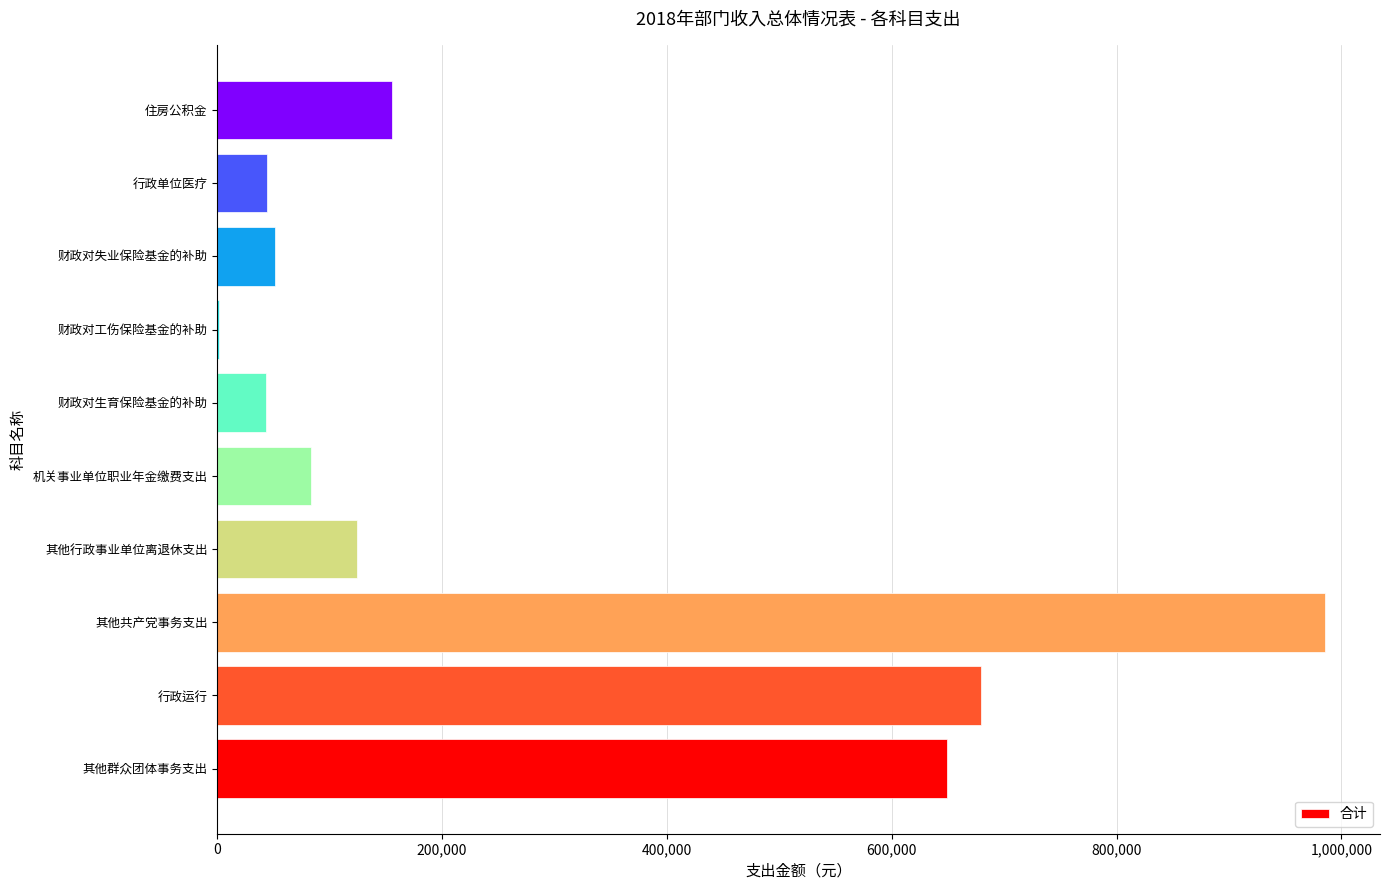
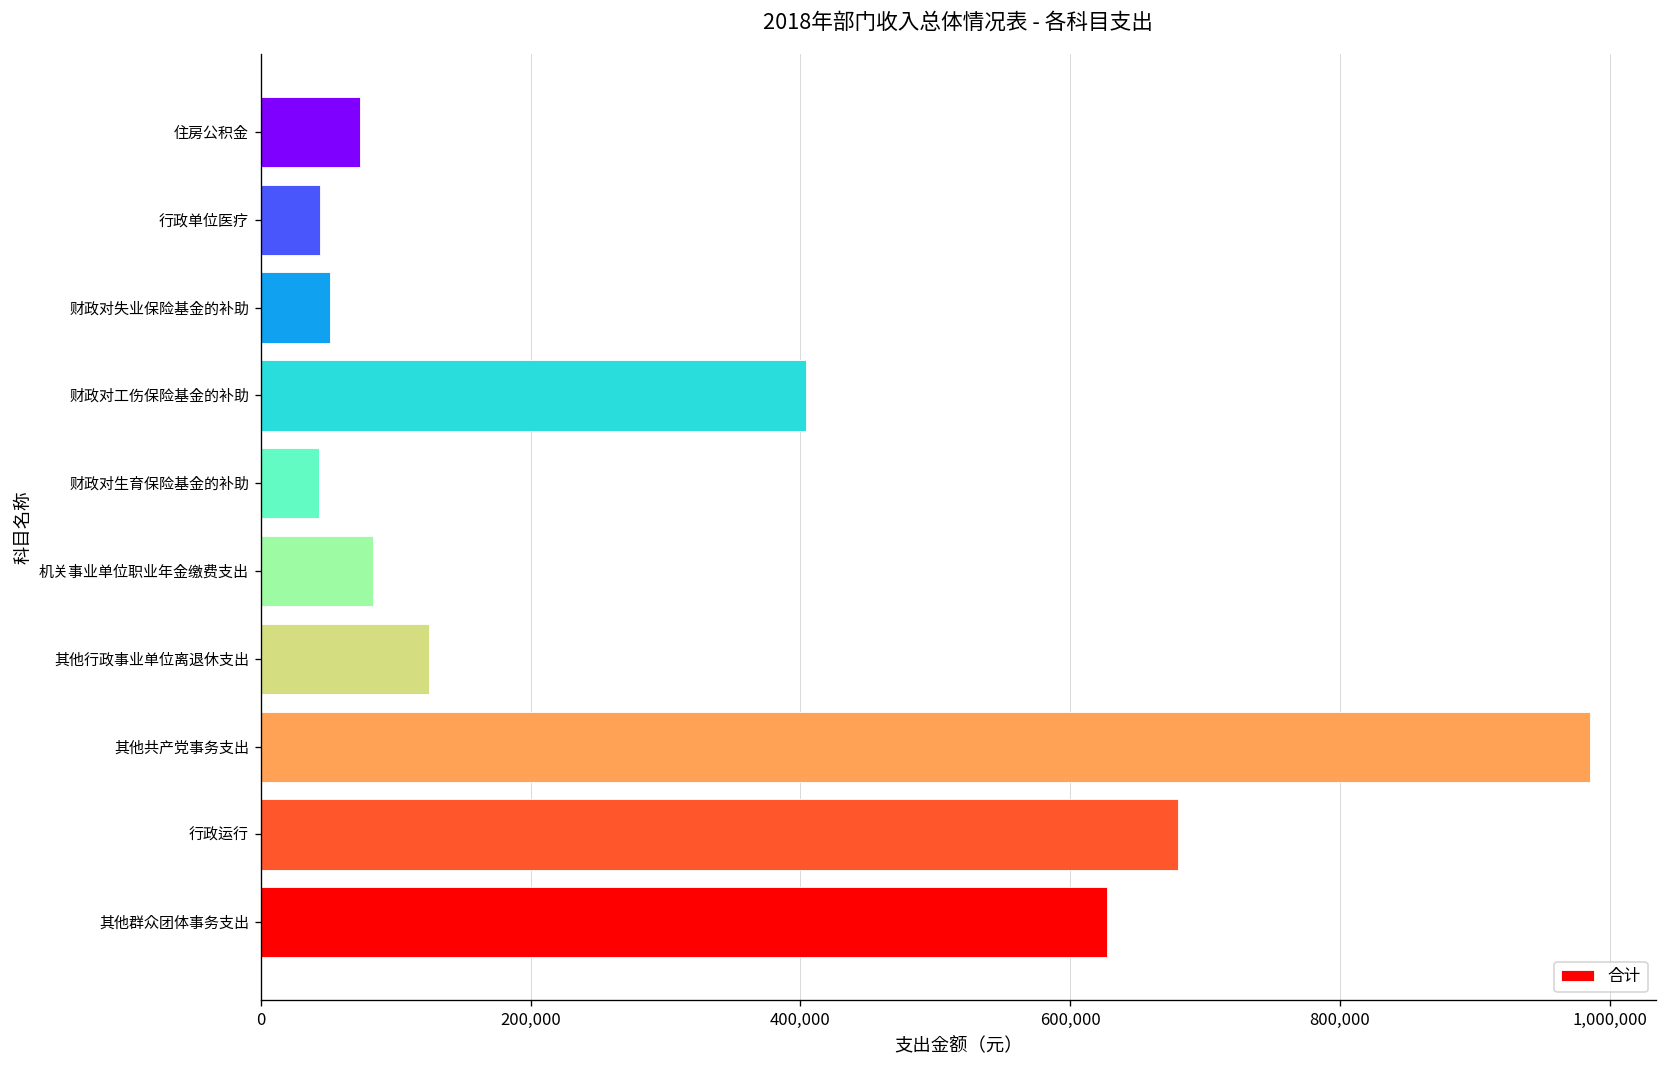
  {
-   "住房公积金": "155,000",
+   "住房公积金": "74,000",
    "行政单位医疗": "44,000",
    "财政对失业保险基金的补助": "52,000",
-   "财政对工伤保险基金的补助": "2,000",
+   "财政对工伤保险基金的补助": "404,000",
    "财政对生育保险基金的补助": "43,000",
    "机关事业单位职业年金缴费支出": "83,000",
    "其他行政事业单位离退休支出": "125,000",
    "其他共产党事务支出": "985,000",
    "行政运行": "680,000",
-   "其他群众团体事务支出": "649,000"
+   "其他群众团体事务支出": "627,000"
  }
